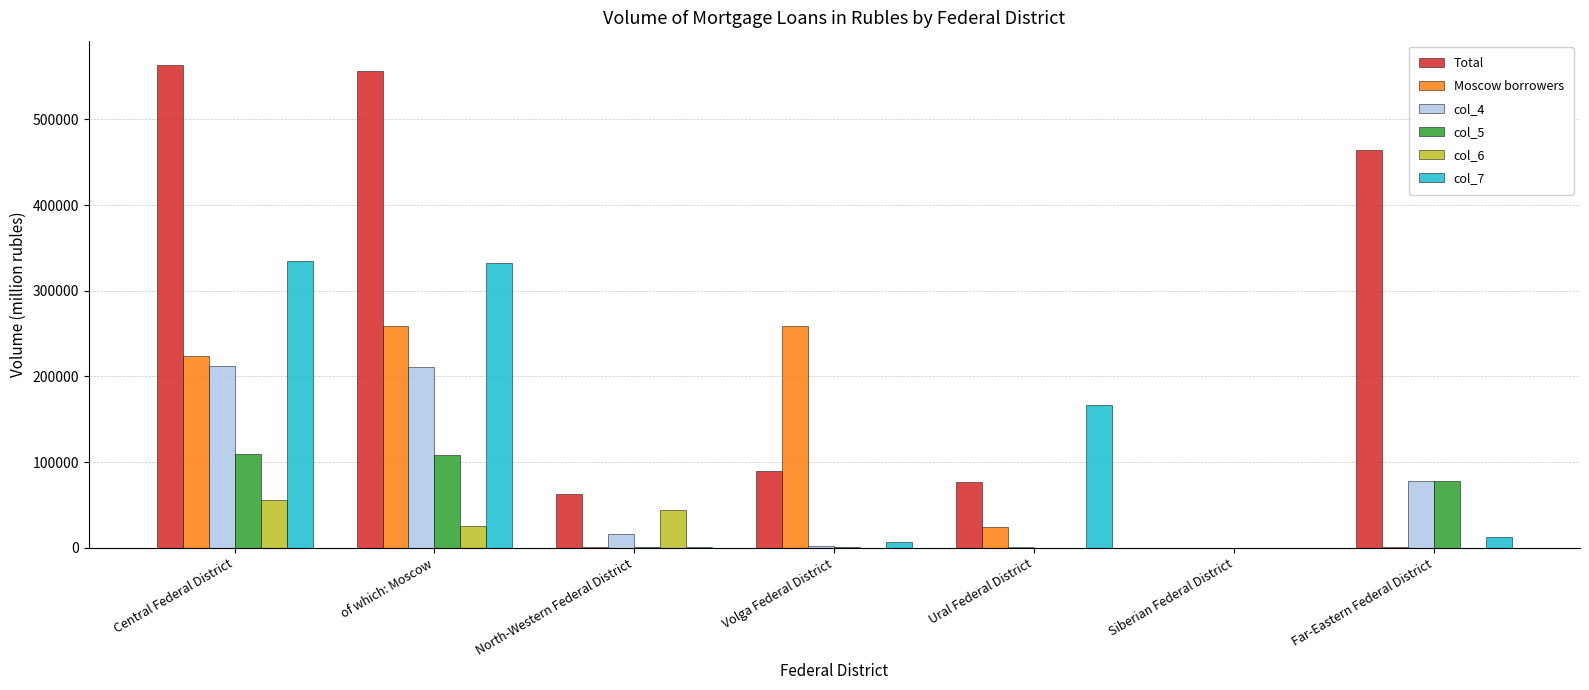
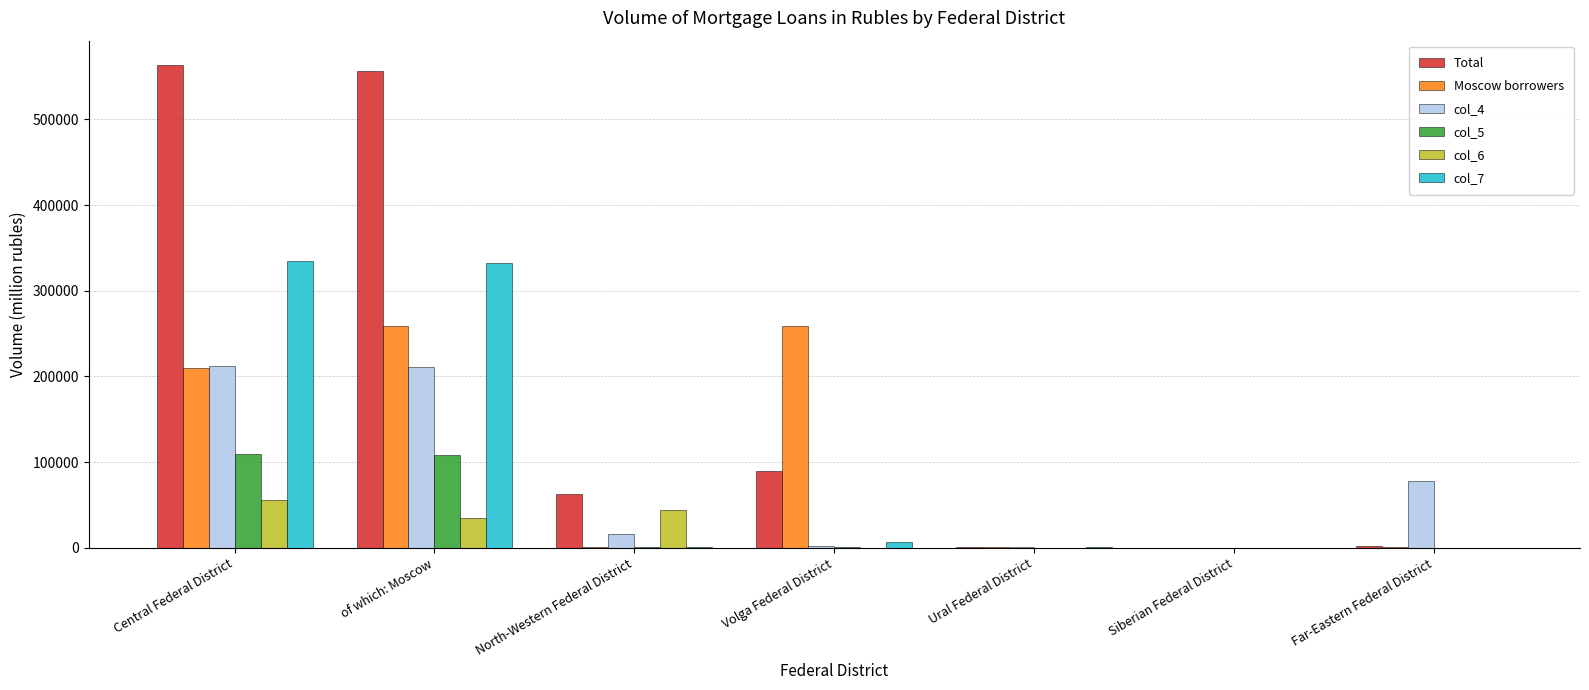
  {
    "Total": {
      "Central Federal District": 560000,
      "of which: Moscow": 560000,
      "North-Western Federal District": 60000,
      "Volga Federal District": 90000,
-     "Ural Federal District": 80000,
-     "Far-Eastern Federal District": 460000
+     "Ural Federal District": 0,
+     "Far-Eastern Federal District": 0
    },
    "Moscow borrowers": {
-     "Central Federal District": 220000,
+     "Central Federal District": 210000,
      "of which: Moscow": 260000,
      "Volga Federal District": 260000,
-     "Ural Federal District": 20000
+     "Ural Federal District": 0
    },
    "col_4": {
      "Central Federal District": 210000,
      "of which: Moscow": 210000,
      "North-Western Federal District": 20000,
      "Far-Eastern Federal District": 80000
    },
    "col_5": {
      "Central Federal District": 110000,
      "of which: Moscow": 110000,
-     "Far-Eastern Federal District": 80000
+     "Far-Eastern Federal District": 0
    },
    "col_6": {
      "Central Federal District": 60000,
-     "of which: Moscow": 20000,
+     "of which: Moscow": 40000,
      "North-Western Federal District": 40000,
      "Siberian Federal District": 0
    },
    "col_7": {
      "Central Federal District": 340000,
      "of which: Moscow": 330000,
      "Volga Federal District": 10000,
-     "Ural Federal District": 170000,
-     "Far-Eastern Federal District": 10000
+     "Ural Federal District": 0,
+     "Far-Eastern Federal District": 0
    }
  }
